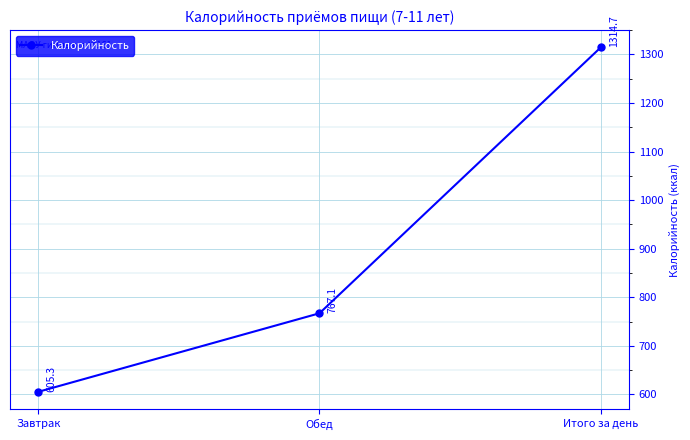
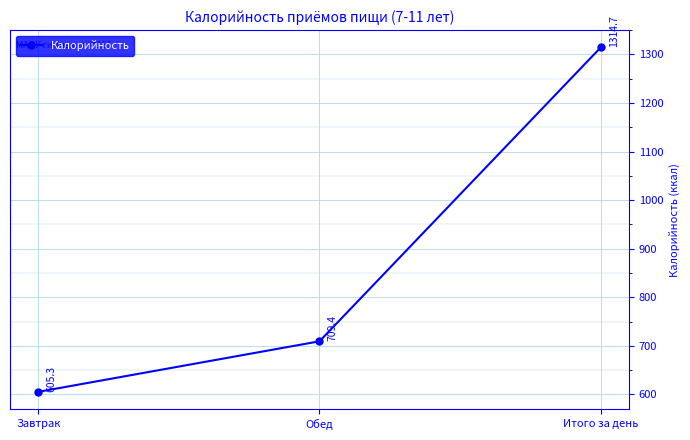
  {
    "Завтрак": 605.3,
-   "Обед": 767.1,
+   "Обед": 709.4,
    "Итого за день": 1314.7
  }
